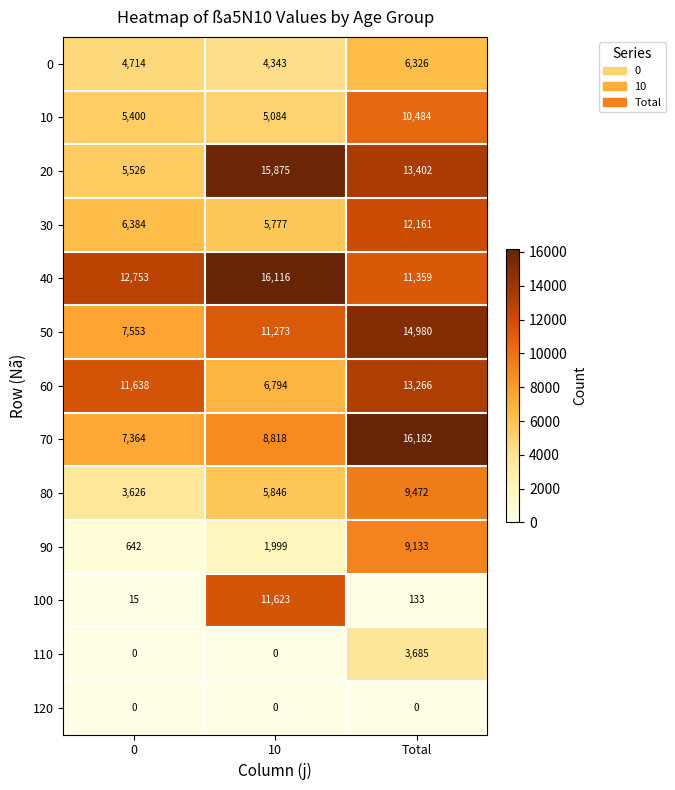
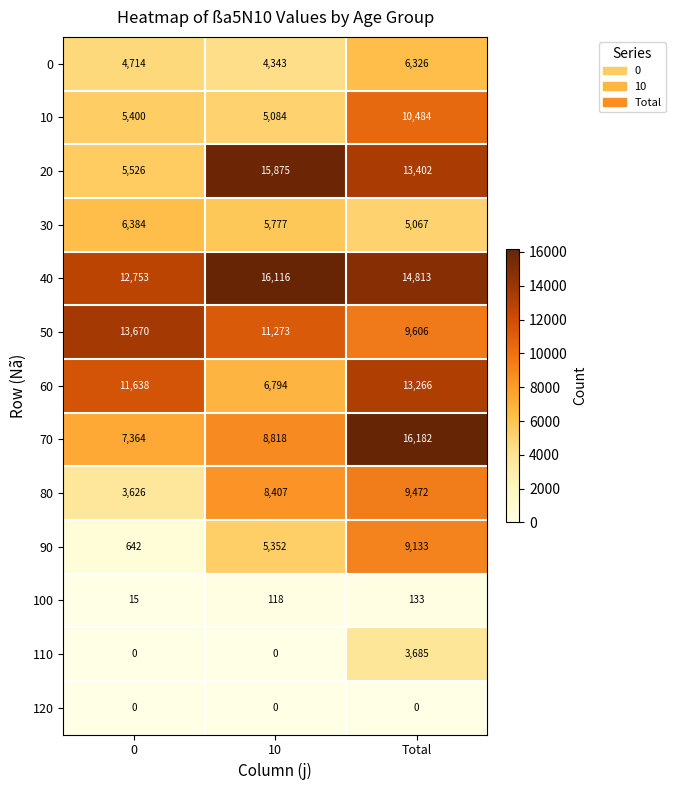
  {
    "0": {
      "0": "4,714",
      "10": "4,343",
      "Total": "6,326"
    },
    "10": {
      "0": "5,400",
      "10": "5,084",
      "Total": "10,484"
    },
    "20": {
      "0": "5,526",
      "10": "15,875",
      "Total": "13,402"
    },
    "30": {
      "0": "6,384",
      "10": "5,777",
-     "Total": "12,161"
+     "Total": "5,067"
    },
    "40": {
      "0": "12,753",
      "10": "16,116",
-     "Total": "11,359"
+     "Total": "14,813"
    },
    "50": {
-     "0": "7,553",
+     "0": "13,670",
      "10": "11,273",
-     "Total": "14,980"
+     "Total": "9,606"
    },
    "60": {
      "0": "11,638",
      "10": "6,794",
      "Total": "13,266"
    },
    "70": {
      "0": "7,364",
      "10": "8,818",
      "Total": "16,182"
    },
    "80": {
      "0": "3,626",
-     "10": "5,846",
+     "10": "8,407",
      "Total": "9,472"
    },
    "90": {
      "0": "642",
-     "10": "1,999",
+     "10": "5,352",
      "Total": "9,133"
    },
    "100": {
      "0": "15",
-     "10": "11,623",
+     "10": "118",
      "Total": "133"
    },
    "110": {
      "0": "0",
      "10": "0",
      "Total": "3,685"
    },
    "120": {
      "0": "0",
      "10": "0",
      "Total": "0"
    }
  }
